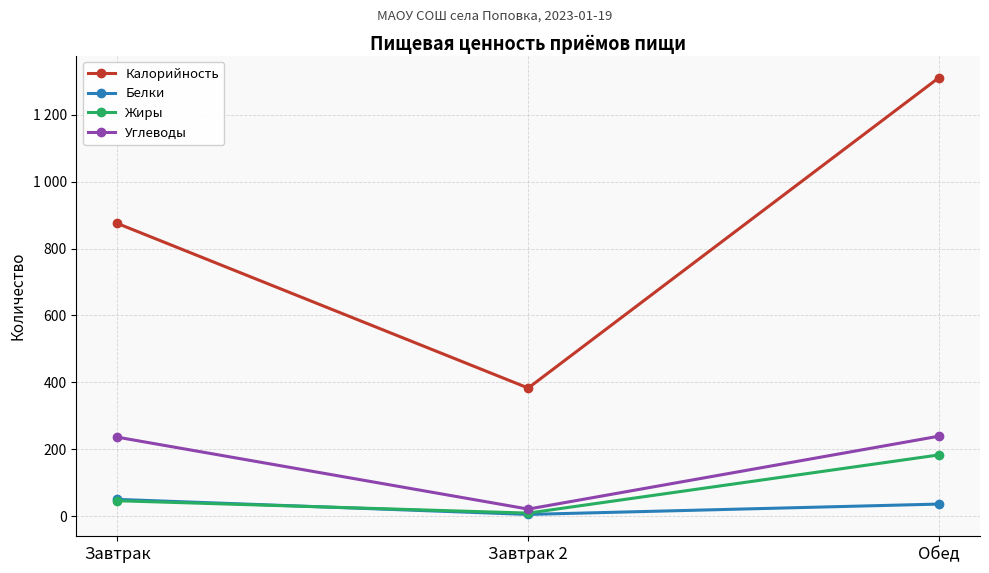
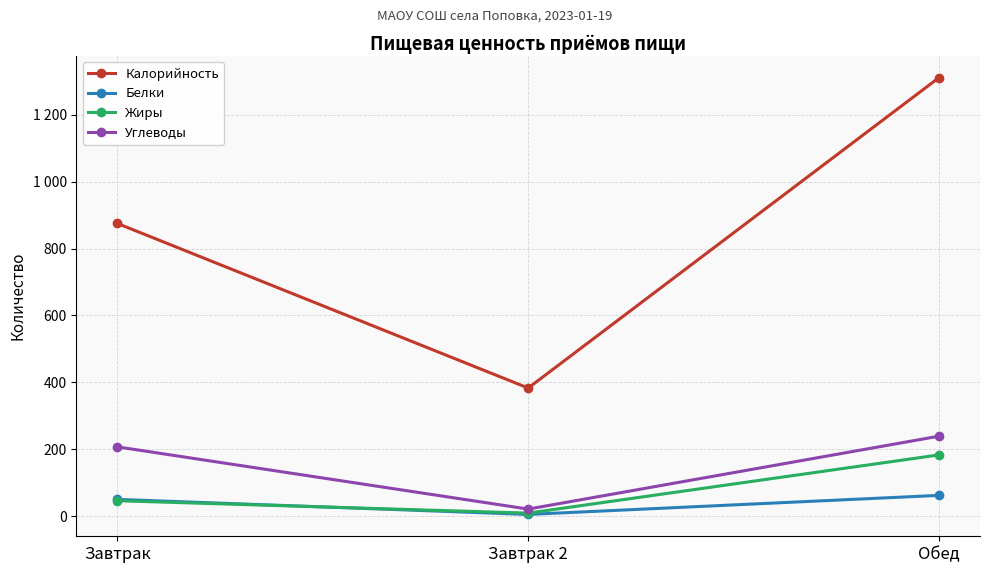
  {
    "Калорийность": {
      "Завтрак": 880,
      "Завтрак 2": 380,
      "Обед": 1310
    },
    "Белки": {
-     "Обед": 40
+     "Обед": 60
    },
    "Жиры": {
      "Обед": 180
    },
    "Углеводы": {
-     "Завтрак": 240,
+     "Завтрак": 210,
      "Завтрак 2": 20,
      "Обед": 240
    }
  }
